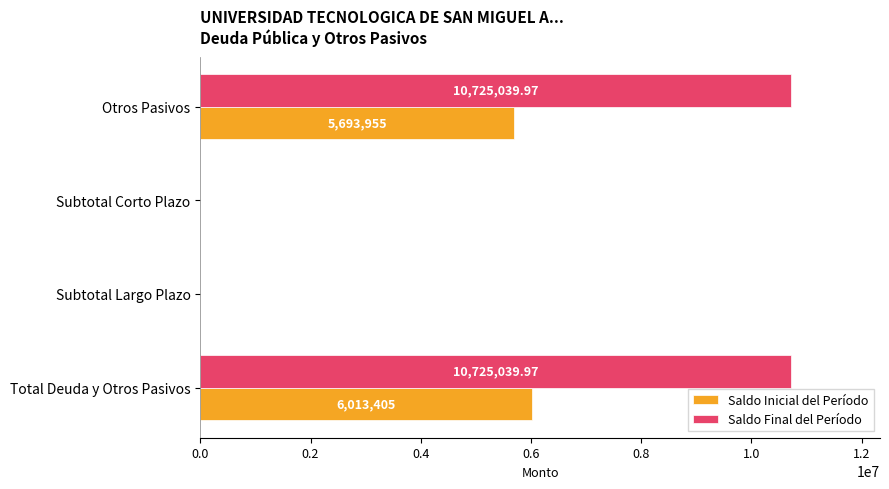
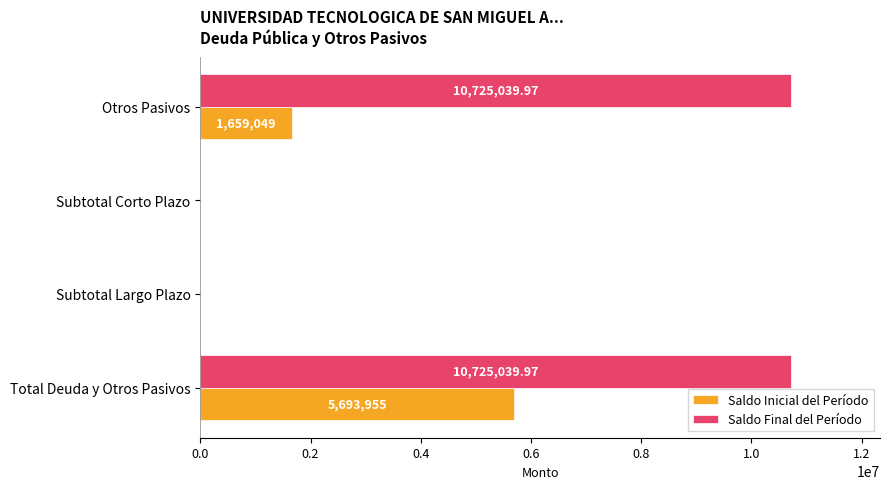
  {
    "Saldo Inicial del Período": {
-     "Otros Pasivos": "5,693,955",
-     "Total Deuda y Otros Pasivos": "6,013,405"
+     "Otros Pasivos": "1,659,049",
+     "Total Deuda y Otros Pasivos": "5,693,955"
    },
    "Saldo Final del Período": {
      "Otros Pasivos": "10,725,039.97",
      "Total Deuda y Otros Pasivos": "10,725,039.97"
    }
  }
